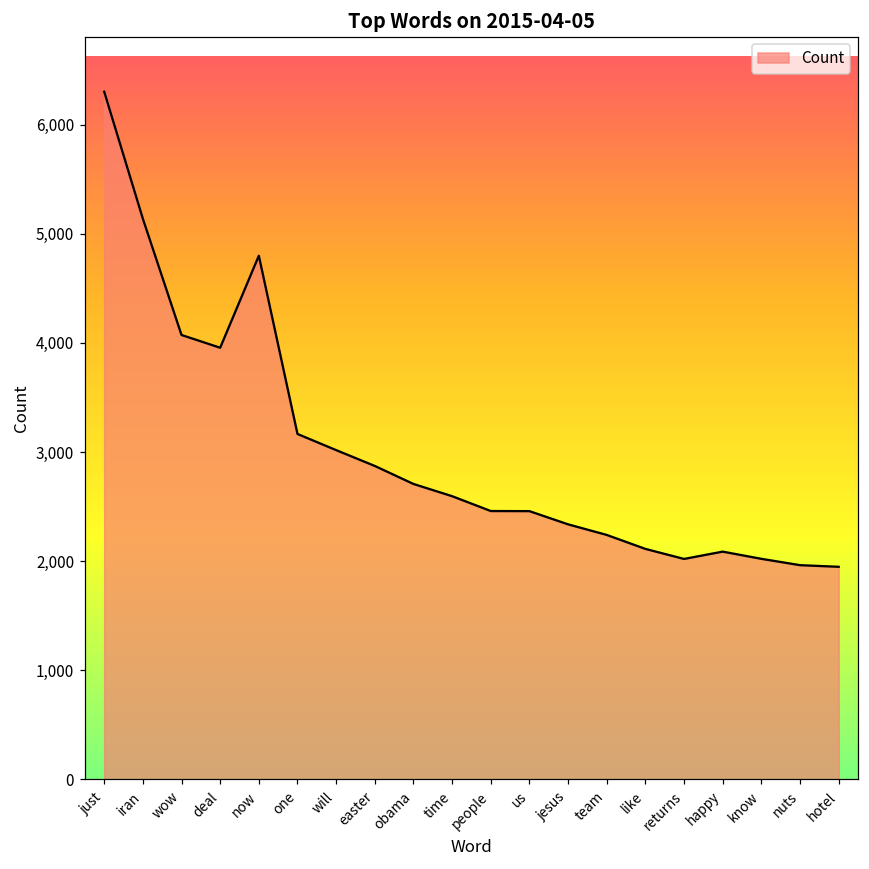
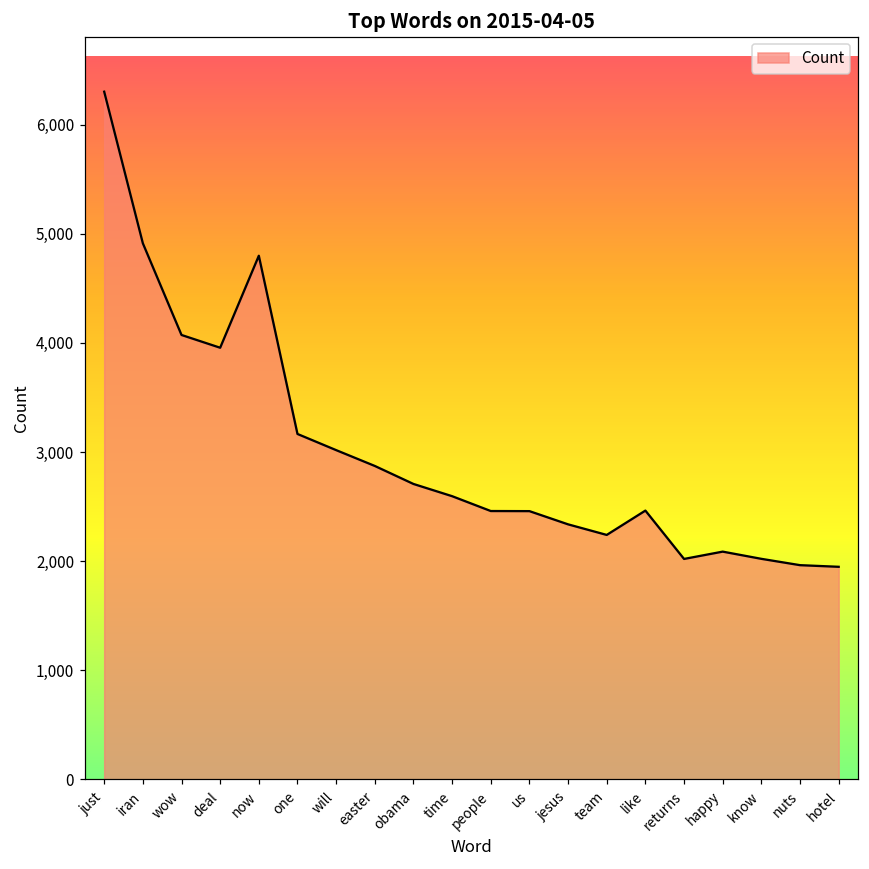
  {
    "just": "6,300",
-   "iran": "5,100",
+   "iran": "4,900",
    "wow": "4,100",
    "deal": "4,000",
    "now": "4,800",
    "one": "3,200",
    "will": "3,000",
    "easter": "2,900",
    "obama": "2,700",
    "time": "2,600",
    "people": "2,500",
    "us": "2,500",
    "jesus": "2,300",
    "team": "2,200",
-   "like": "2,100",
+   "like": "2,500",
    "returns": "2,000",
    "happy": "2,100",
    "know": "2,000",
    "nuts": "2,000",
    "hotel": "1,900"
  }
